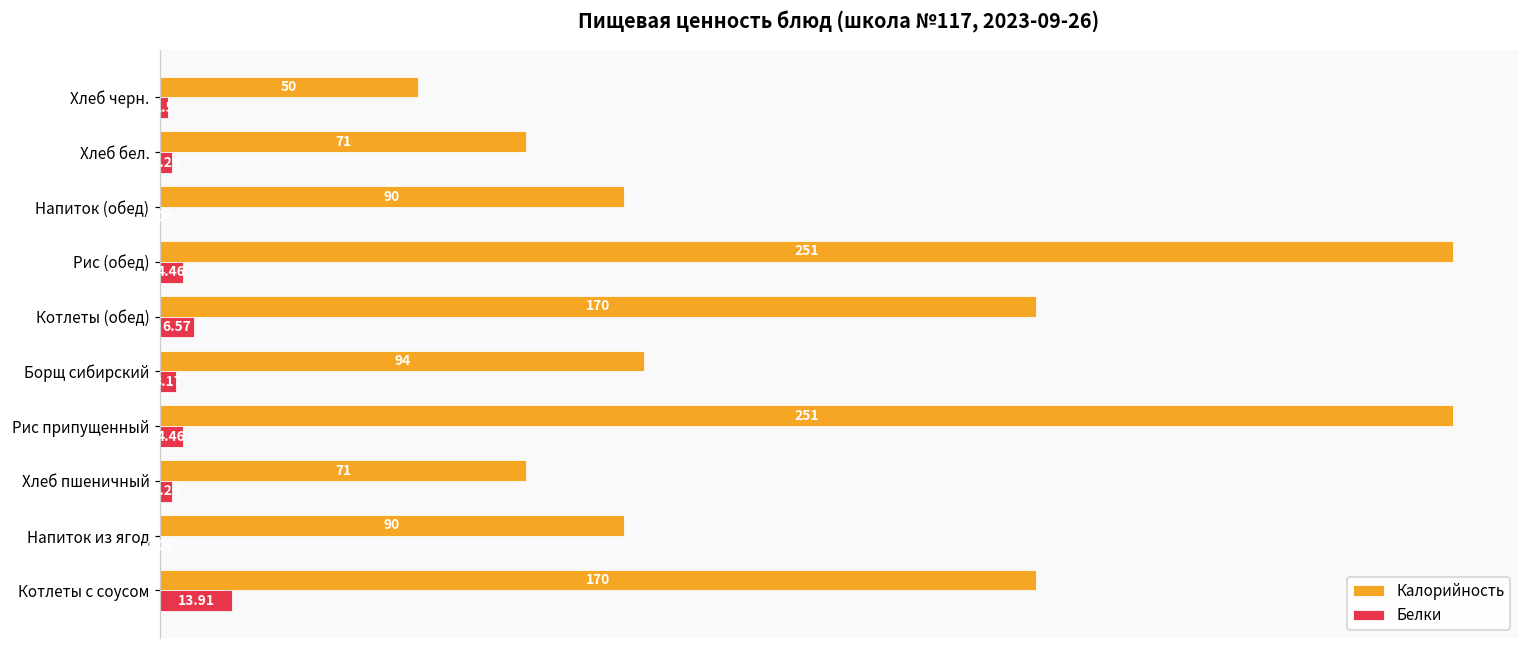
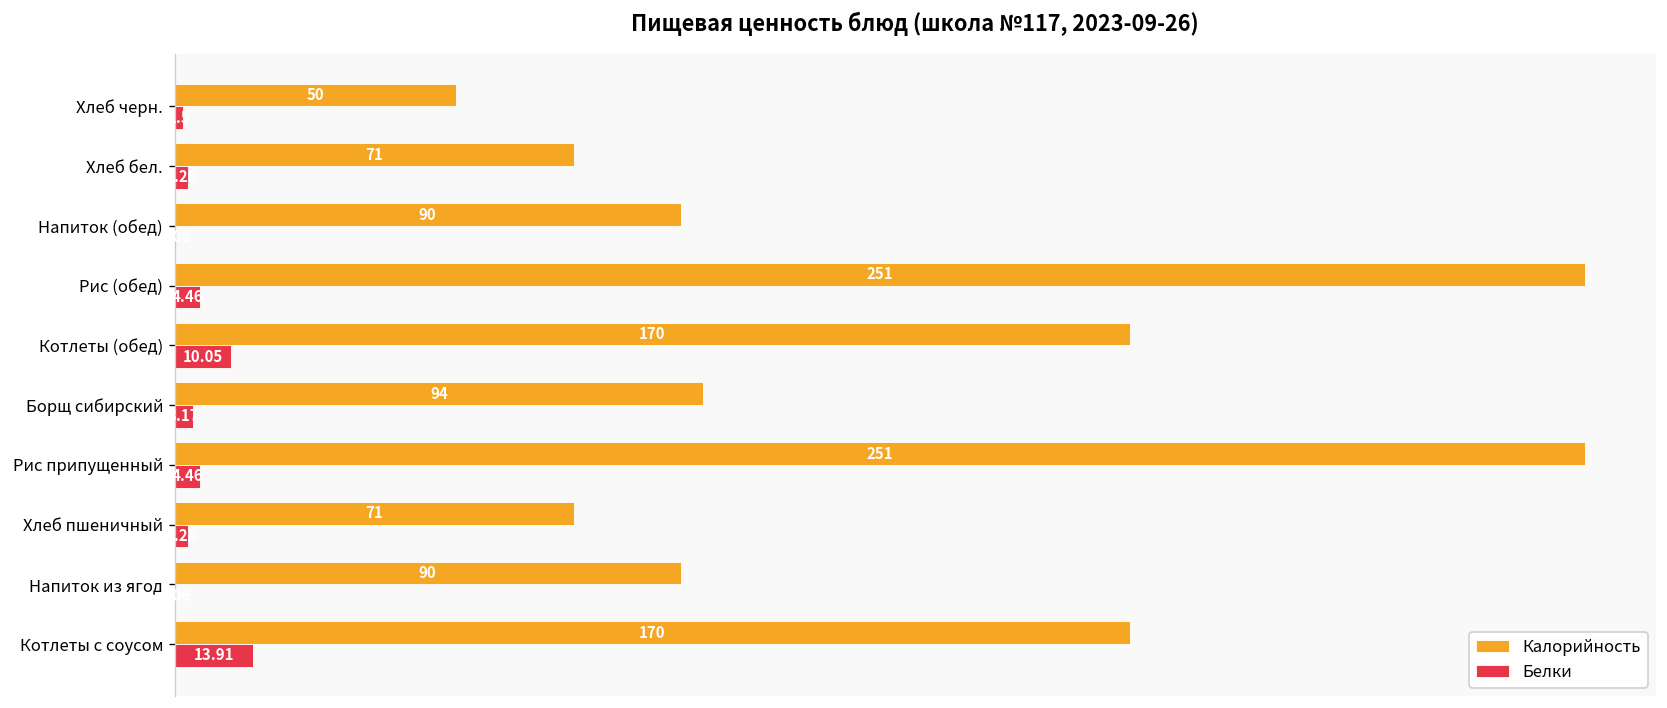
  {
    "Калорийность": {
      "Хлеб черн.": 50,
      "Хлеб бел.": 71,
      "Напиток (обед)": 90,
      "Рис (обед)": 251,
      "Котлеты (обед)": 170,
      "Борщ сибирский": 94,
      "Рис припущенный": 251,
      "Хлеб пшеничный": 71,
      "Напиток из ягод": 90,
      "Котлеты с соусом": 170
    },
    "Белки": {
      "Рис (обед)": 4.46,
-     "Котлеты (обед)": 6.57,
+     "Котлеты (обед)": 10.05,
      "Рис припущенный": 4.46,
      "Котлеты с соусом": 13.91
    }
  }
